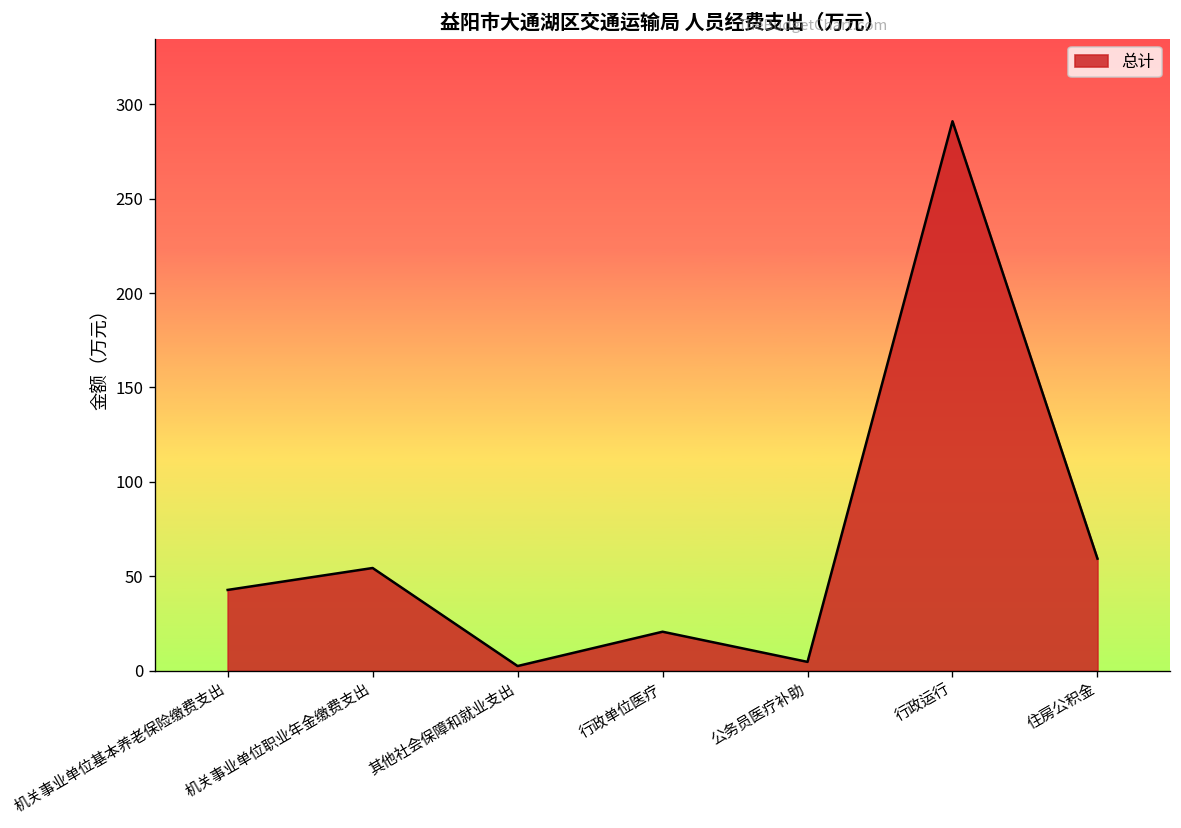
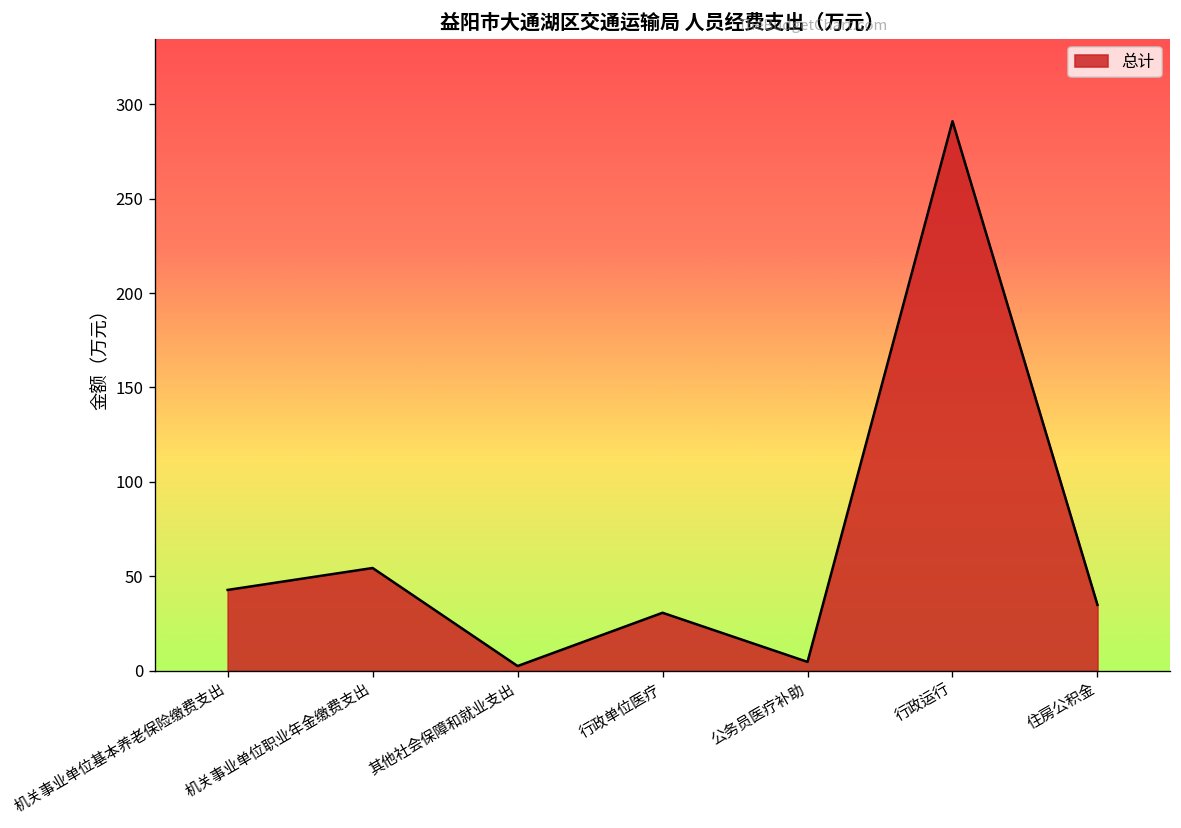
  {
    "机关事业单位基本养老保险缴费支出": 43,
    "机关事业单位职业年金缴费支出": 54,
    "其他社会保障和就业支出": 3,
-   "行政单位医疗": 21,
+   "行政单位医疗": 31,
    "公务员医疗补助": 5,
    "行政运行": 291,
-   "住房公积金": 59
+   "住房公积金": 35
  }
